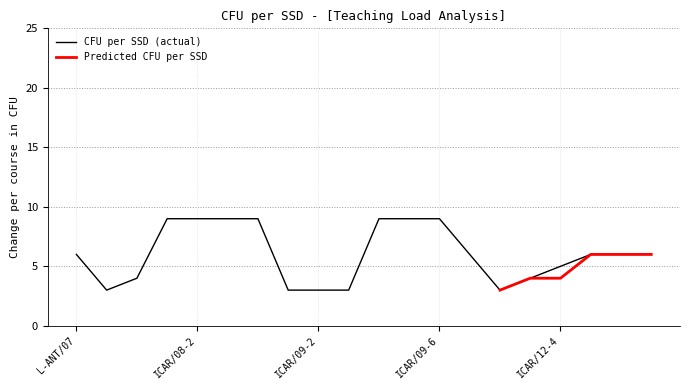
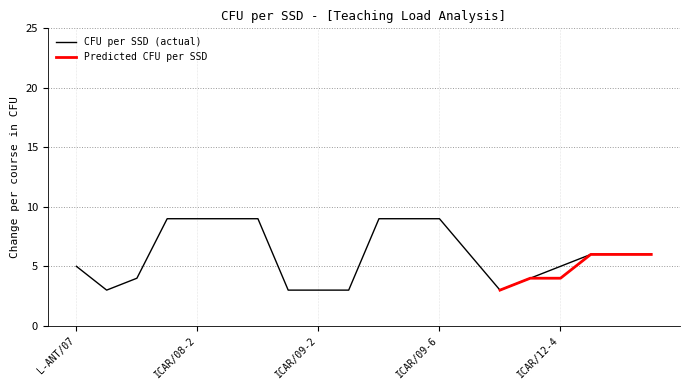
  {
    "CFU per SSD (actual)": {
-     "L-ANT/07": 6,
+     "L-ANT/07": 5,
      "ICAR/08-2": 9,
      "ICAR/09-2": 3,
      "ICAR/09-6": 9,
      "ICAR/12-4": 5
    },
    "Predicted CFU per SSD": {
      "ICAR/12-4": 4
    }
  }
